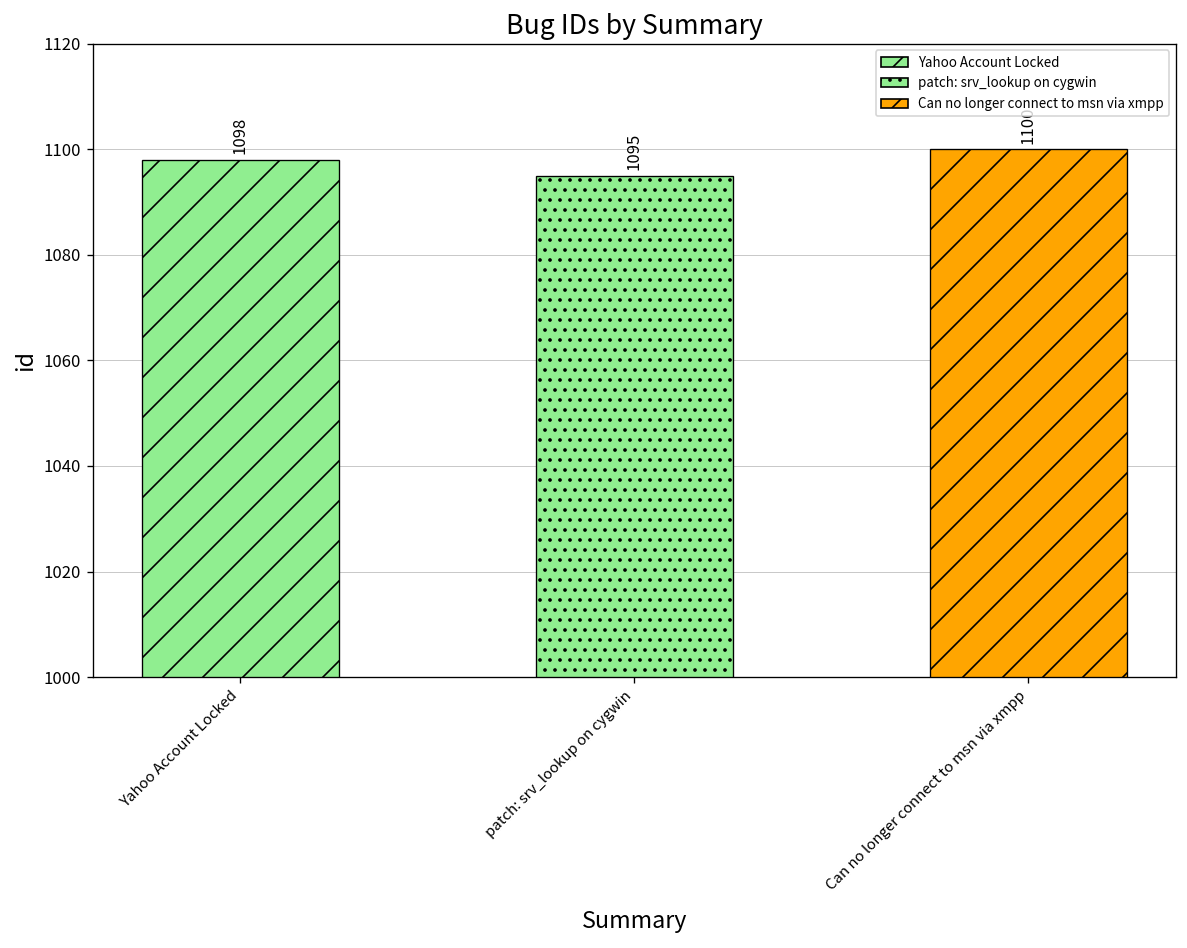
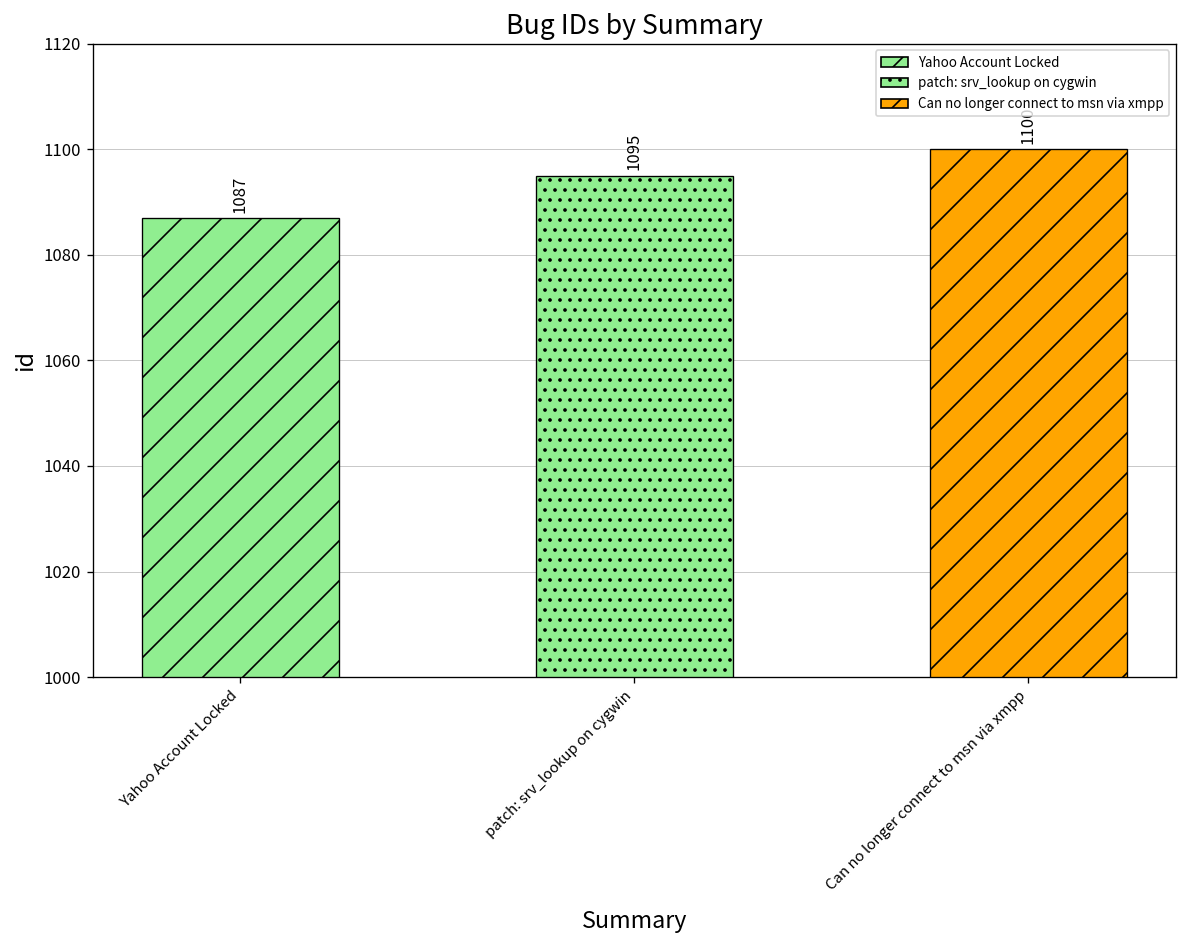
  {
-   "Yahoo Account Locked": 1098,
+   "Yahoo Account Locked": 1087,
    "patch: srv_lookup on cygwin": 1095
  }
